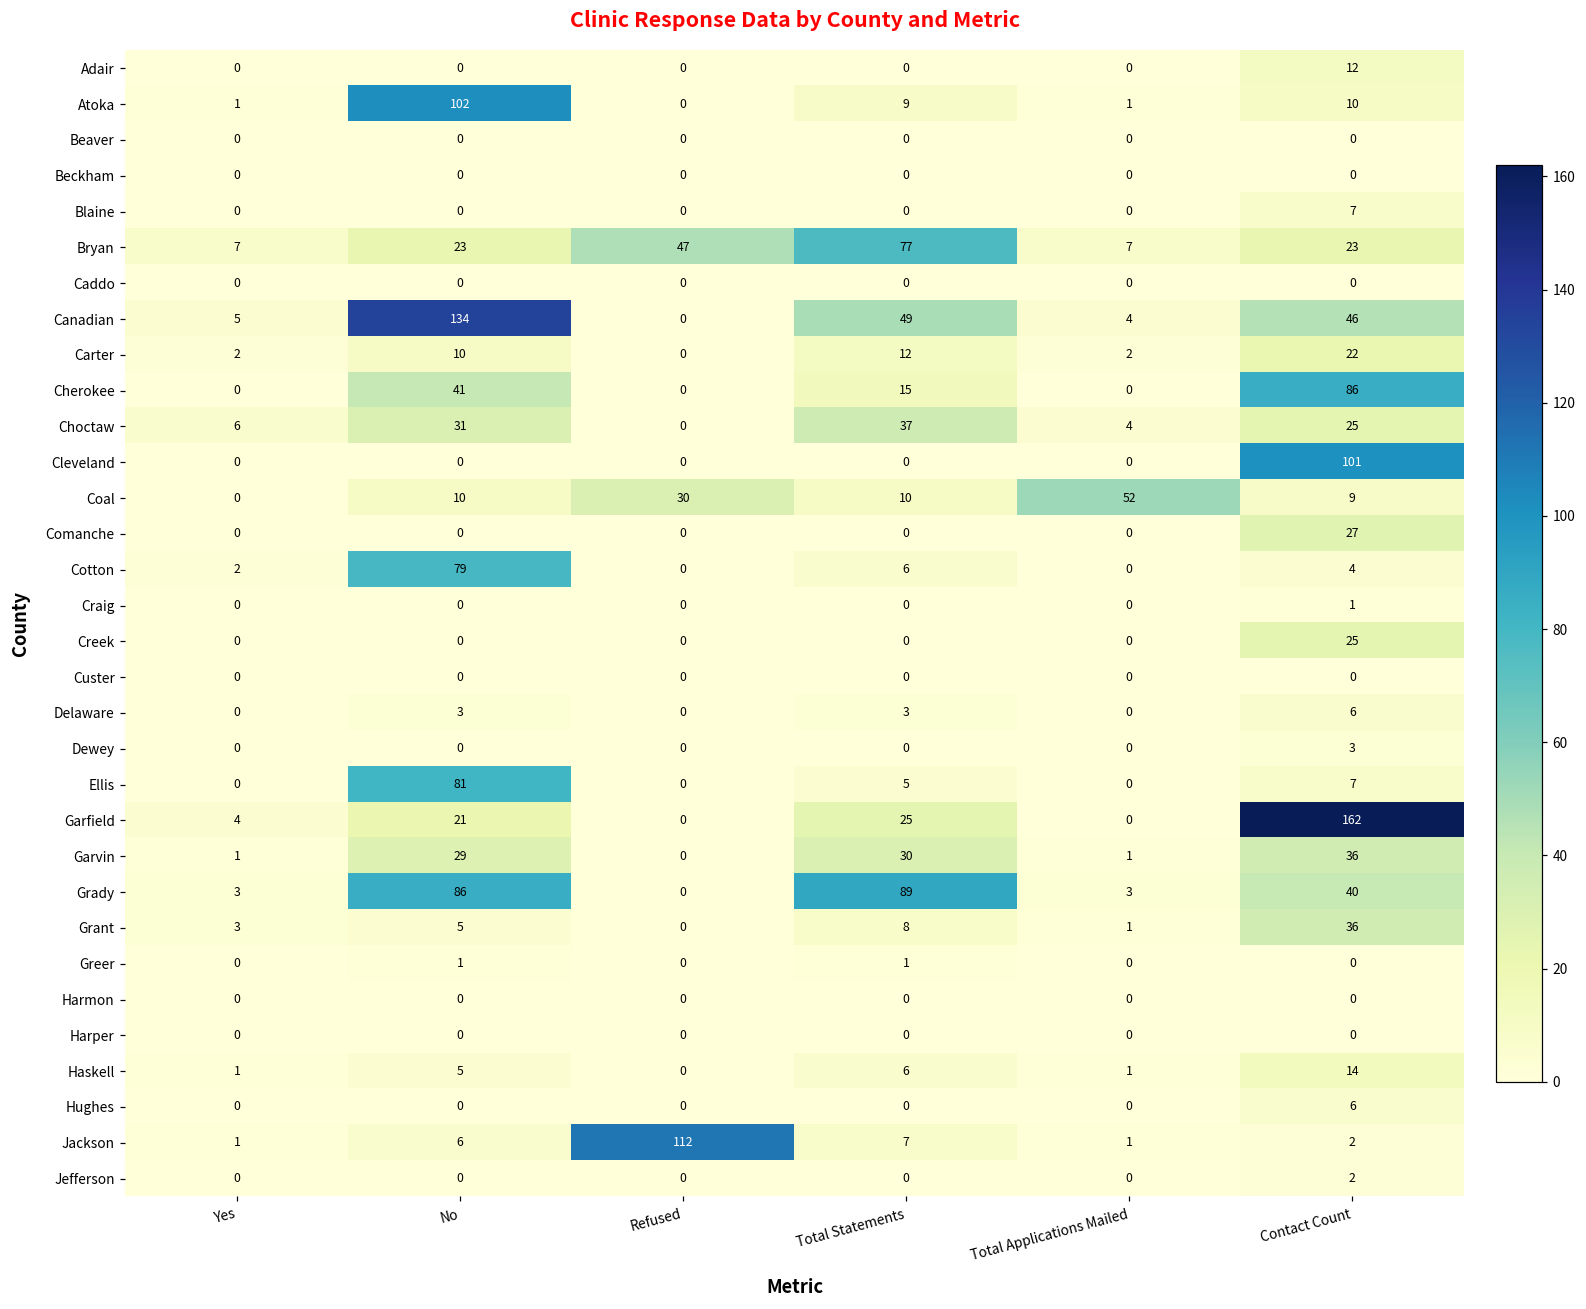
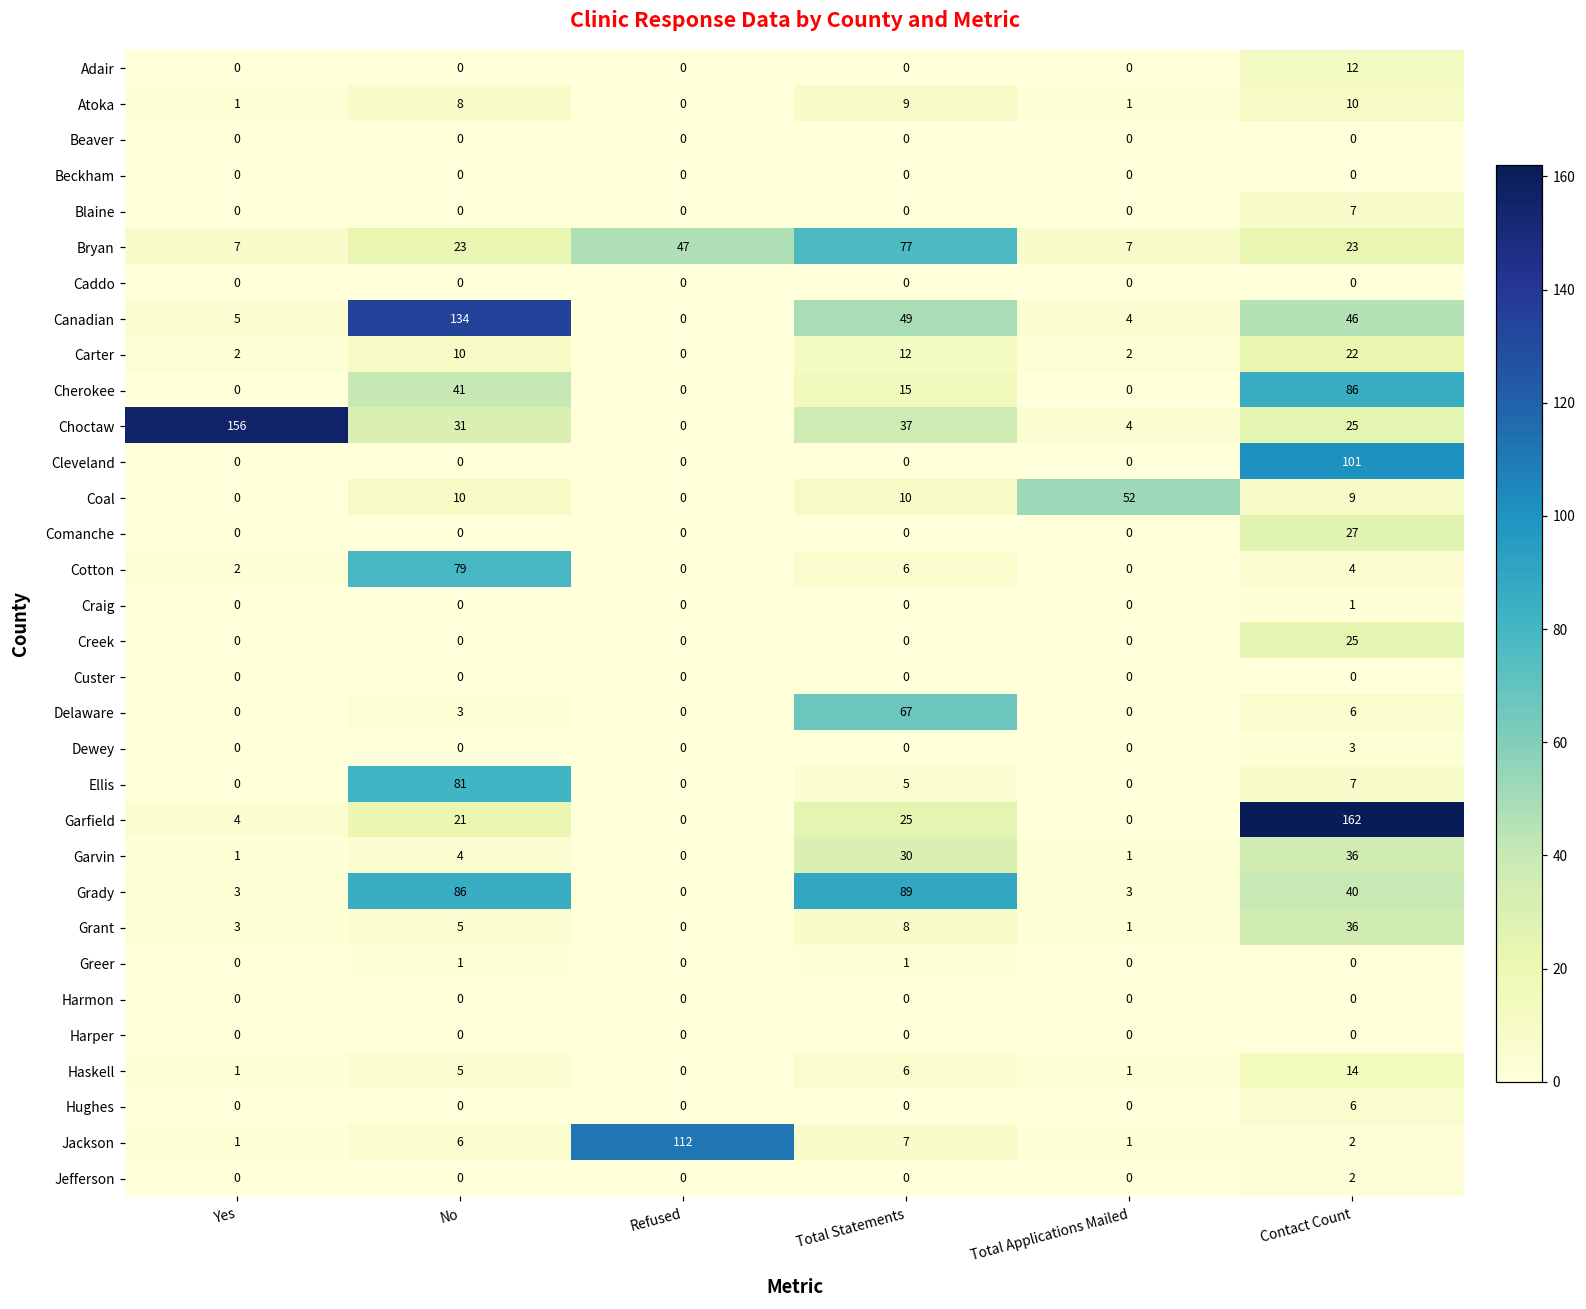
  {
    "Adair": {
      "Yes": 0,
      "No": 0,
      "Refused": 0,
      "Total Statements": 0,
      "Total Applications Mailed": 0,
      "Contact Count": 12
    },
    "Atoka": {
      "Yes": 1,
-     "No": 102,
+     "No": 8,
      "Refused": 0,
      "Total Statements": 9,
      "Total Applications Mailed": 1,
      "Contact Count": 10
    },
    "Beaver": {
      "Yes": 0,
      "No": 0,
      "Refused": 0,
      "Total Statements": 0,
      "Total Applications Mailed": 0,
      "Contact Count": 0
    },
    "Beckham": {
      "Yes": 0,
      "No": 0,
      "Refused": 0,
      "Total Statements": 0,
      "Total Applications Mailed": 0,
      "Contact Count": 0
    },
    "Blaine": {
      "Yes": 0,
      "No": 0,
      "Refused": 0,
      "Total Statements": 0,
      "Total Applications Mailed": 0,
      "Contact Count": 7
    },
    "Bryan": {
      "Yes": 7,
      "No": 23,
      "Refused": 47,
      "Total Statements": 77,
      "Total Applications Mailed": 7,
      "Contact Count": 23
    },
    "Caddo": {
      "Yes": 0,
      "No": 0,
      "Refused": 0,
      "Total Statements": 0,
      "Total Applications Mailed": 0,
      "Contact Count": 0
    },
    "Canadian": {
      "Yes": 5,
      "No": 134,
      "Refused": 0,
      "Total Statements": 49,
      "Total Applications Mailed": 4,
      "Contact Count": 46
    },
    "Carter": {
      "Yes": 2,
      "No": 10,
      "Refused": 0,
      "Total Statements": 12,
      "Total Applications Mailed": 2,
      "Contact Count": 22
    },
    "Cherokee": {
      "Yes": 0,
      "No": 41,
      "Refused": 0,
      "Total Statements": 15,
      "Total Applications Mailed": 0,
      "Contact Count": 86
    },
    "Choctaw": {
-     "Yes": 6,
+     "Yes": 156,
      "No": 31,
      "Refused": 0,
      "Total Statements": 37,
      "Total Applications Mailed": 4,
      "Contact Count": 25
    },
    "Cleveland": {
      "Yes": 0,
      "No": 0,
      "Refused": 0,
      "Total Statements": 0,
      "Total Applications Mailed": 0,
      "Contact Count": 101
    },
    "Coal": {
      "Yes": 0,
      "No": 10,
-     "Refused": 30,
+     "Refused": 0,
      "Total Statements": 10,
      "Total Applications Mailed": 52,
      "Contact Count": 9
    },
    "Comanche": {
      "Yes": 0,
      "No": 0,
      "Refused": 0,
      "Total Statements": 0,
      "Total Applications Mailed": 0,
      "Contact Count": 27
    },
    "Cotton": {
      "Yes": 2,
      "No": 79,
      "Refused": 0,
      "Total Statements": 6,
      "Total Applications Mailed": 0,
      "Contact Count": 4
    },
    "Craig": {
      "Yes": 0,
      "No": 0,
      "Refused": 0,
      "Total Statements": 0,
      "Total Applications Mailed": 0,
      "Contact Count": 1
    },
    "Creek": {
      "Yes": 0,
      "No": 0,
      "Refused": 0,
      "Total Statements": 0,
      "Total Applications Mailed": 0,
      "Contact Count": 25
    },
    "Custer": {
      "Yes": 0,
      "No": 0,
      "Refused": 0,
      "Total Statements": 0,
      "Total Applications Mailed": 0,
      "Contact Count": 0
    },
    "Delaware": {
      "Yes": 0,
      "No": 3,
      "Refused": 0,
-     "Total Statements": 3,
+     "Total Statements": 67,
      "Total Applications Mailed": 0,
      "Contact Count": 6
    },
    "Dewey": {
      "Yes": 0,
      "No": 0,
      "Refused": 0,
      "Total Statements": 0,
      "Total Applications Mailed": 0,
      "Contact Count": 3
    },
    "Ellis": {
      "Yes": 0,
      "No": 81,
      "Refused": 0,
      "Total Statements": 5,
      "Total Applications Mailed": 0,
      "Contact Count": 7
    },
    "Garfield": {
      "Yes": 4,
      "No": 21,
      "Refused": 0,
      "Total Statements": 25,
      "Total Applications Mailed": 0,
      "Contact Count": 162
    },
    "Garvin": {
      "Yes": 1,
-     "No": 29,
+     "No": 4,
      "Refused": 0,
      "Total Statements": 30,
      "Total Applications Mailed": 1,
      "Contact Count": 36
    },
    "Grady": {
      "Yes": 3,
      "No": 86,
      "Refused": 0,
      "Total Statements": 89,
      "Total Applications Mailed": 3,
      "Contact Count": 40
    },
    "Grant": {
      "Yes": 3,
      "No": 5,
      "Refused": 0,
      "Total Statements": 8,
      "Total Applications Mailed": 1,
      "Contact Count": 36
    },
    "Greer": {
      "Yes": 0,
      "No": 1,
      "Refused": 0,
      "Total Statements": 1,
      "Total Applications Mailed": 0,
      "Contact Count": 0
    },
    "Harmon": {
      "Yes": 0,
      "No": 0,
      "Refused": 0,
      "Total Statements": 0,
      "Total Applications Mailed": 0,
      "Contact Count": 0
    },
    "Harper": {
      "Yes": 0,
      "No": 0,
      "Refused": 0,
      "Total Statements": 0,
      "Total Applications Mailed": 0,
      "Contact Count": 0
    },
    "Haskell": {
      "Yes": 1,
      "No": 5,
      "Refused": 0,
      "Total Statements": 6,
      "Total Applications Mailed": 1,
      "Contact Count": 14
    },
    "Hughes": {
      "Yes": 0,
      "No": 0,
      "Refused": 0,
      "Total Statements": 0,
      "Total Applications Mailed": 0,
      "Contact Count": 6
    },
    "Jackson": {
      "Yes": 1,
      "No": 6,
      "Refused": 112,
      "Total Statements": 7,
      "Total Applications Mailed": 1,
      "Contact Count": 2
    },
    "Jefferson": {
      "Yes": 0,
      "No": 0,
      "Refused": 0,
      "Total Statements": 0,
      "Total Applications Mailed": 0,
      "Contact Count": 2
    }
  }
